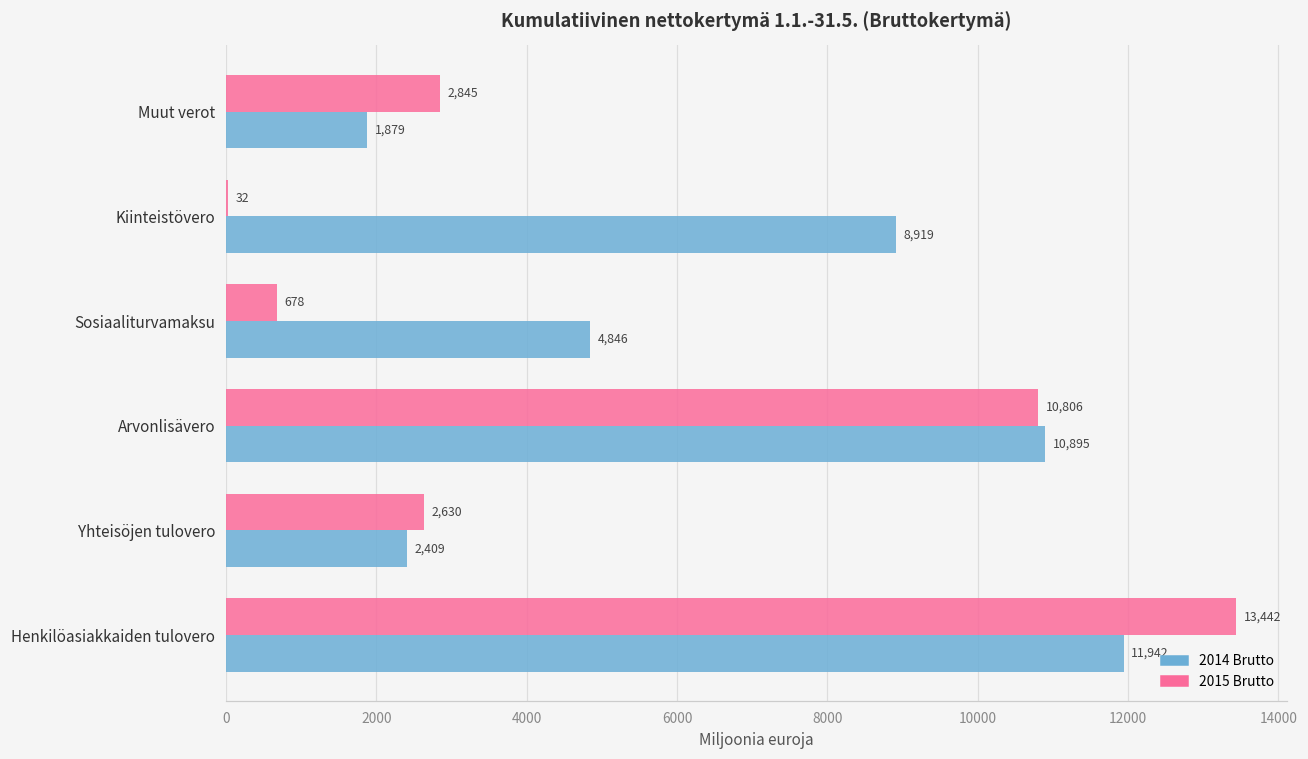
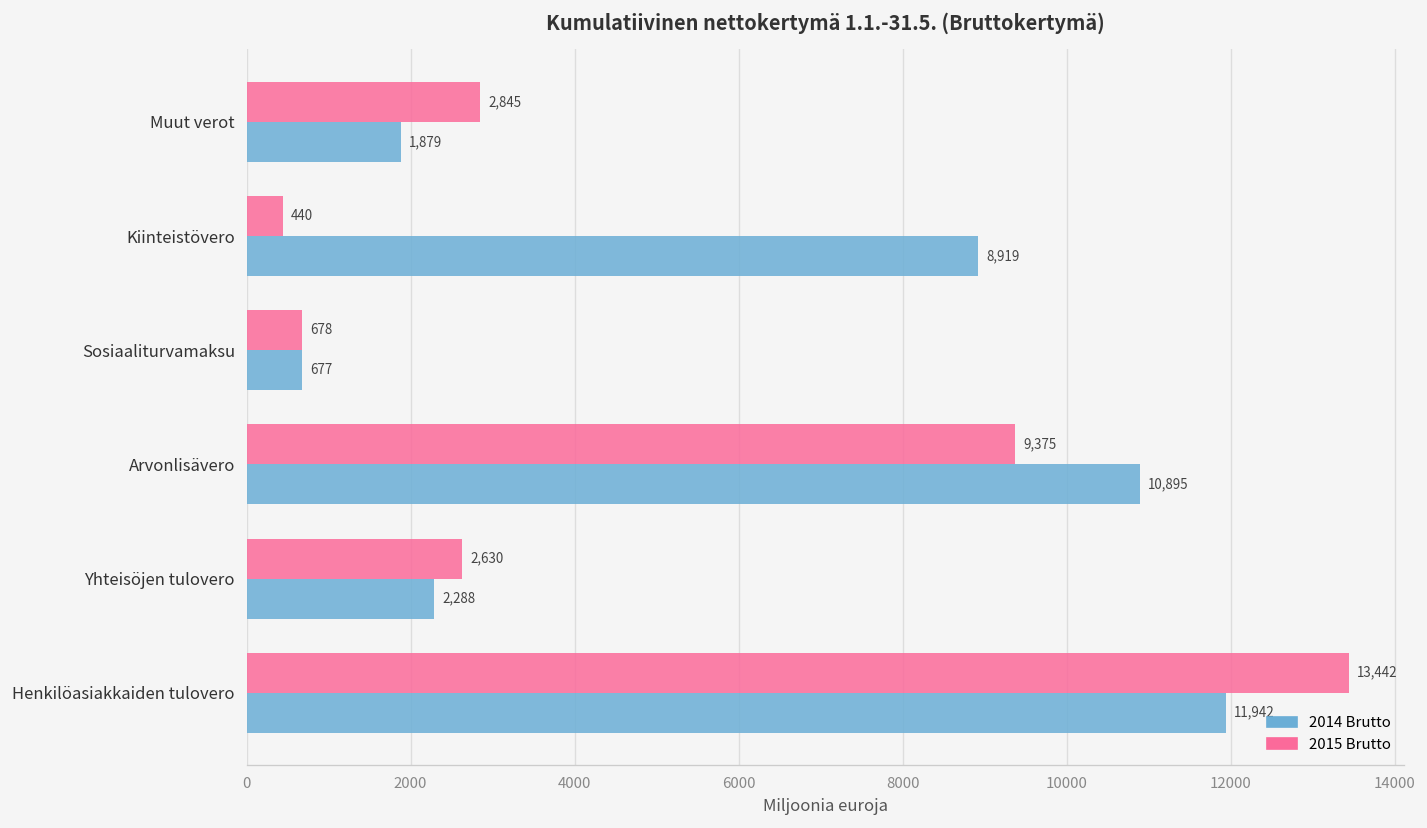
  {
    "2014 Brutto": {
      "Muut verot": "1,879",
      "Kiinteistövero": "8,919",
-     "Sosiaaliturvamaksu": "4,846",
+     "Sosiaaliturvamaksu": "677",
      "Arvonlisävero": "10,895",
-     "Yhteisöjen tulovero": "2,409",
+     "Yhteisöjen tulovero": "2,288",
      "Henkilöasiakkaiden tulovero": "11,942"
    },
    "2015 Brutto": {
      "Muut verot": "2,845",
-     "Kiinteistövero": "32",
+     "Kiinteistövero": "440",
      "Sosiaaliturvamaksu": "678",
-     "Arvonlisävero": "10,806",
+     "Arvonlisävero": "9,375",
      "Yhteisöjen tulovero": "2,630",
      "Henkilöasiakkaiden tulovero": "13,442"
    }
  }
